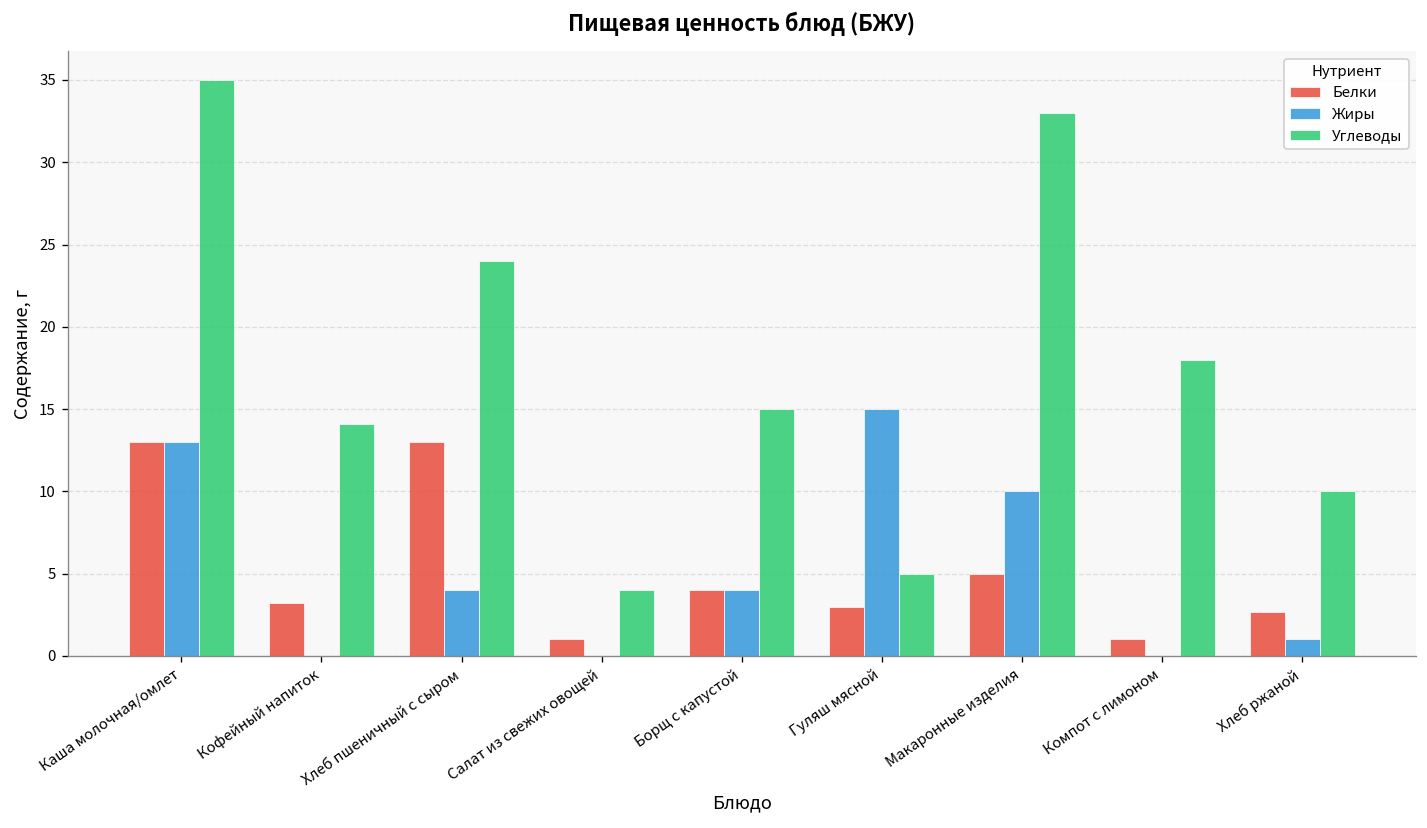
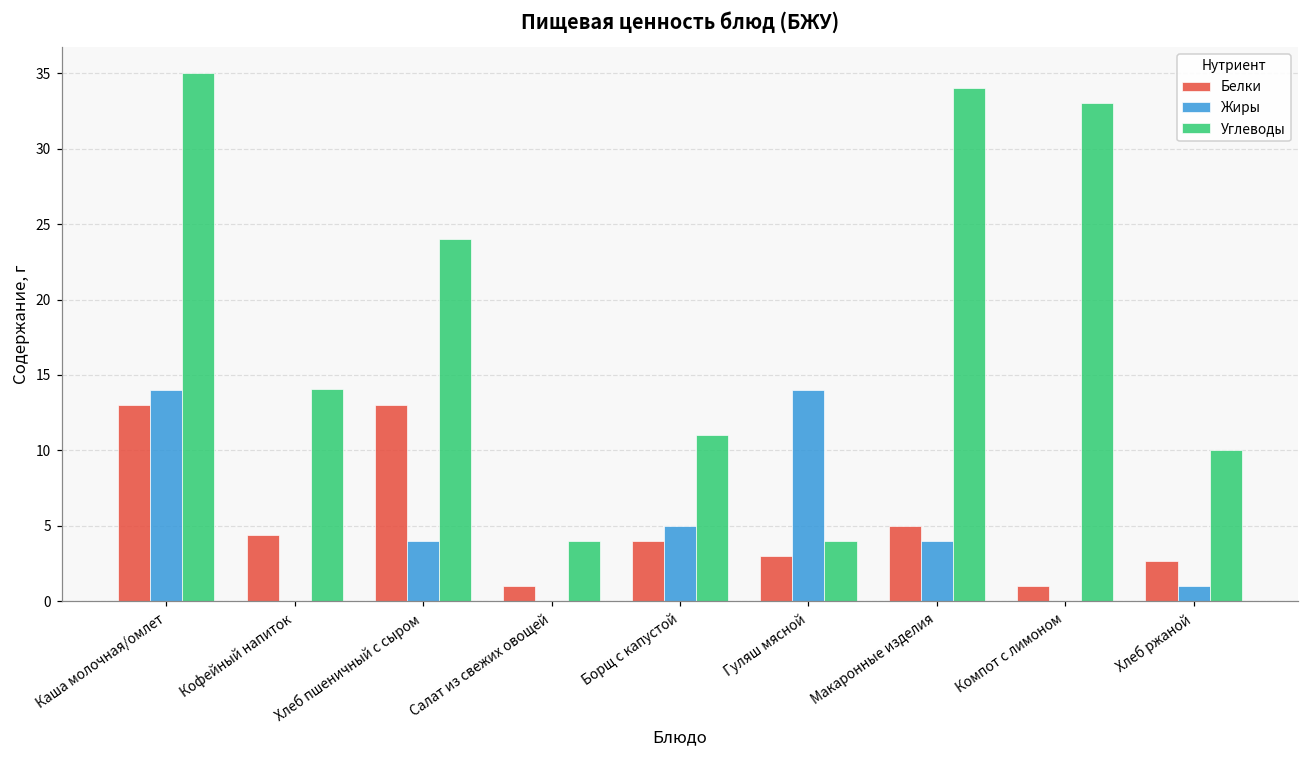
  {
    "Белки": {
      "Каша молочная/омлет": 13.0,
-     "Кофейный напиток": 3.2,
+     "Кофейный напиток": 4.4,
      "Хлеб пшеничный с сыром": 13.0,
      "Салат из свежих овощей": 1.0,
      "Борщ с капустой": 4.0,
      "Гуляш мясной": 3.0,
      "Макаронные изделия": 5.0,
      "Компот с лимоном": 1.0,
      "Хлеб ржаной": 2.6
    },
    "Жиры": {
-     "Каша молочная/омлет": 13,
+     "Каша молочная/омлет": 14,
      "Кофейный напиток": 0,
      "Хлеб пшеничный с сыром": 4,
      "Салат из свежих овощей": 0,
-     "Борщ с капустой": 4,
-     "Гуляш мясной": 15,
-     "Макаронные изделия": 10,
+     "Борщ с капустой": 5,
+     "Гуляш мясной": 14,
+     "Макаронные изделия": 4,
      "Компот с лимоном": 0,
      "Хлеб ржаной": 1
    },
    "Углеводы": {
      "Каша молочная/омлет": 35,
      "Кофейный напиток": 14,
      "Хлеб пшеничный с сыром": 24,
      "Салат из свежих овощей": 4,
-     "Борщ с капустой": 15,
-     "Гуляш мясной": 5,
-     "Макаронные изделия": 33,
-     "Компот с лимоном": 18,
+     "Борщ с капустой": 11,
+     "Гуляш мясной": 4,
+     "Макаронные изделия": 34,
+     "Компот с лимоном": 33,
      "Хлеб ржаной": 10
    }
  }
